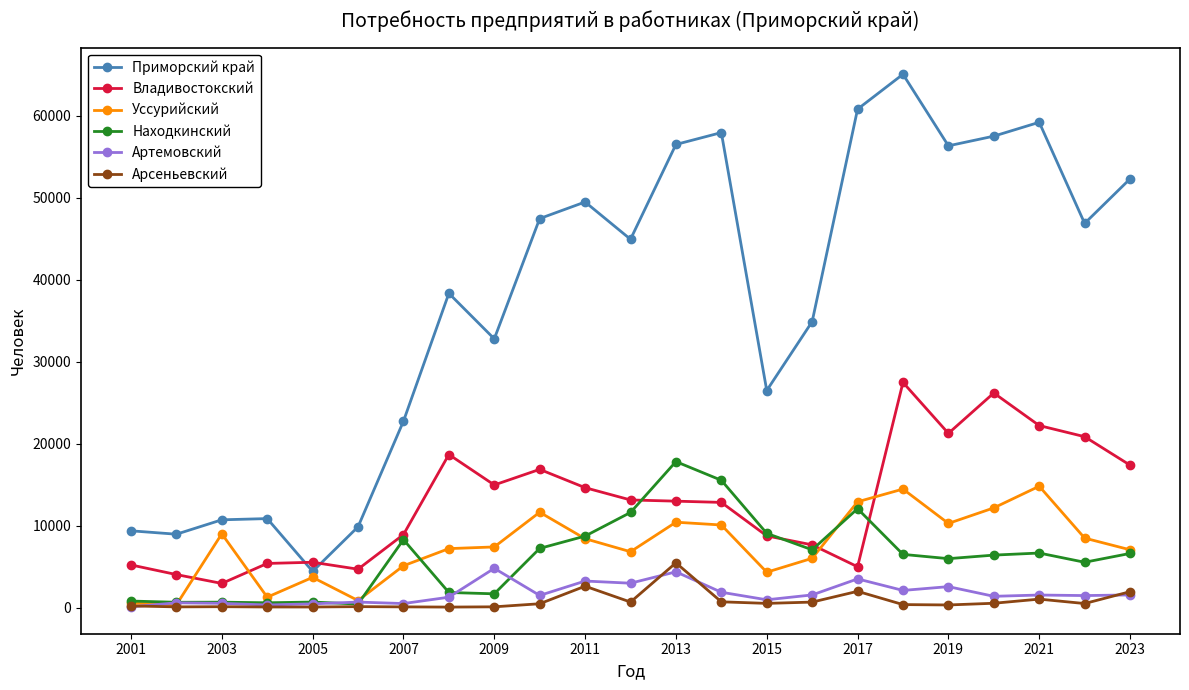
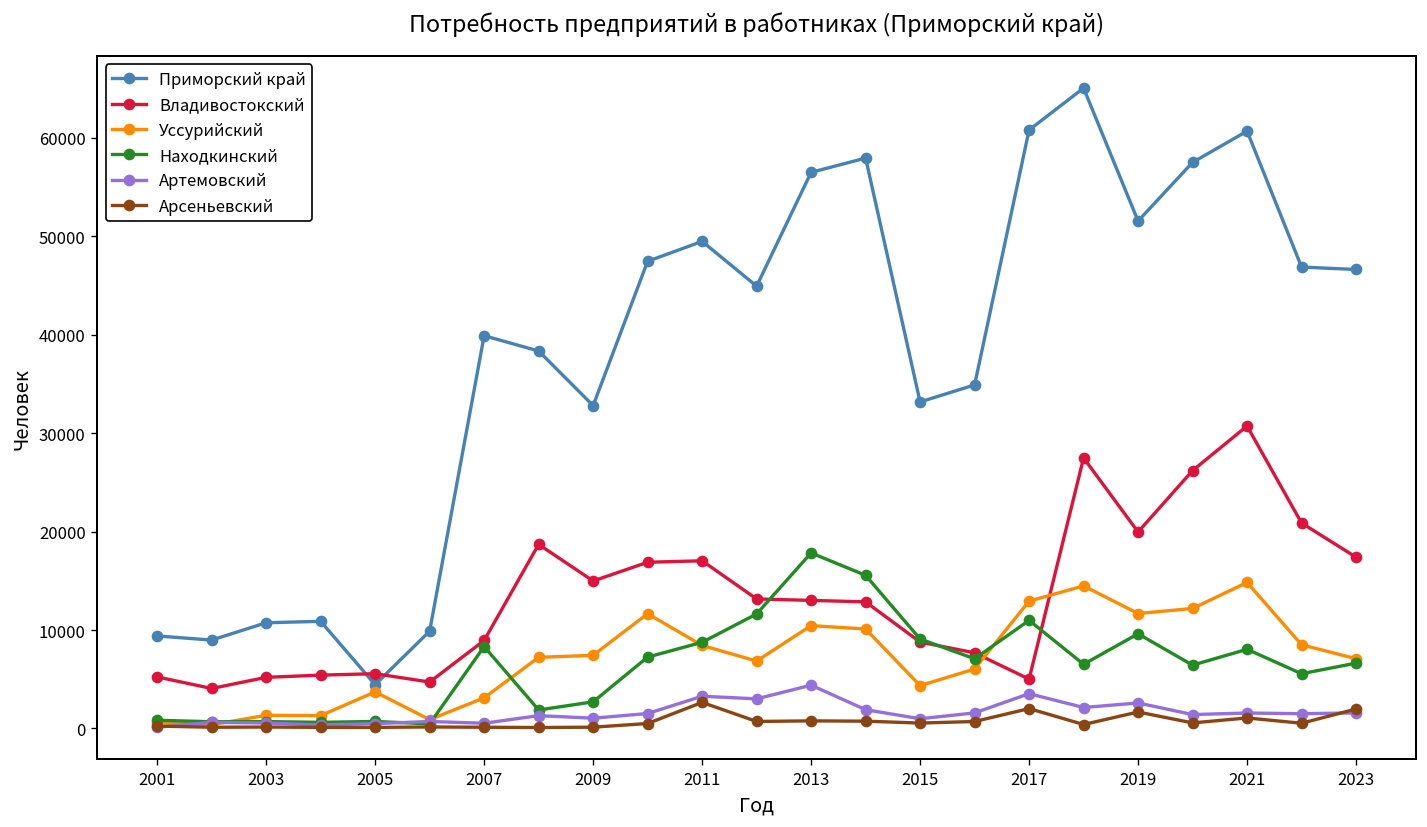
  {
    "Приморский край": {
      "2001": 9000,
      "2003": 11000,
      "2005": 4000,
-     "2007": 23000,
+     "2007": 40000,
      "2009": 33000,
      "2011": 49000,
      "2013": 56000,
-     "2015": 26000,
+     "2015": 33000,
      "2017": 61000,
-     "2019": 56000,
-     "2021": 59000,
-     "2023": 52000
+     "2019": 52000,
+     "2021": 61000,
+     "2023": 47000
    },
    "Владивостокский": {
      "2001": 5000,
-     "2003": 3000,
+     "2003": 5000,
      "2005": 6000,
      "2007": 9000,
      "2009": 15000,
-     "2011": 15000,
+     "2011": 17000,
      "2013": 13000,
      "2017": 5000,
-     "2019": 21000,
-     "2021": 22000,
+     "2019": 20000,
+     "2021": 31000,
      "2023": 17000
    },
    "Уссурийский": {
-     "2003": 9000,
+     "2003": 1000,
      "2005": 4000,
-     "2007": 5000,
+     "2007": 3000,
      "2009": 7000,
      "2011": 8000,
      "2013": 10000,
      "2015": 4000,
      "2017": 13000,
-     "2019": 10000,
+     "2019": 12000,
      "2021": 15000,
      "2023": 7000
    },
    "Находкинский": {
      "2007": 8000,
-     "2009": 2000,
+     "2009": 3000,
      "2011": 9000,
      "2013": 18000,
-     "2017": 12000,
-     "2019": 6000,
-     "2021": 7000,
+     "2017": 11000,
+     "2019": 10000,
+     "2021": 8000,
      "2023": 7000
    },
    "Артемовский": {
      "2007": 1000,
-     "2009": 5000,
+     "2009": 1000,
      "2011": 3000,
      "2013": 4000,
      "2015": 1000,
      "2017": 4000,
      "2019": 3000,
      "2021": 2000,
      "2023": 2000
    },
    "Арсеньевский": {
      "2003": 0,
      "2005": 0,
      "2007": 0,
      "2009": 0,
      "2011": 3000,
-     "2013": 5000,
+     "2013": 1000,
      "2015": 1000,
      "2017": 2000,
-     "2019": 0,
+     "2019": 2000,
      "2021": 1000,
      "2023": 2000
    }
  }
